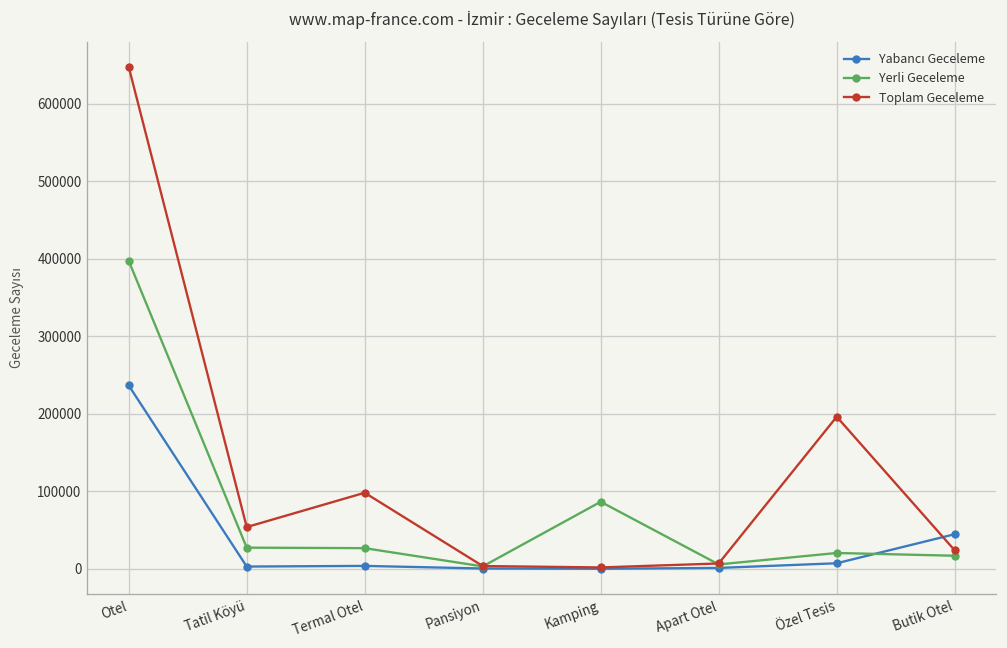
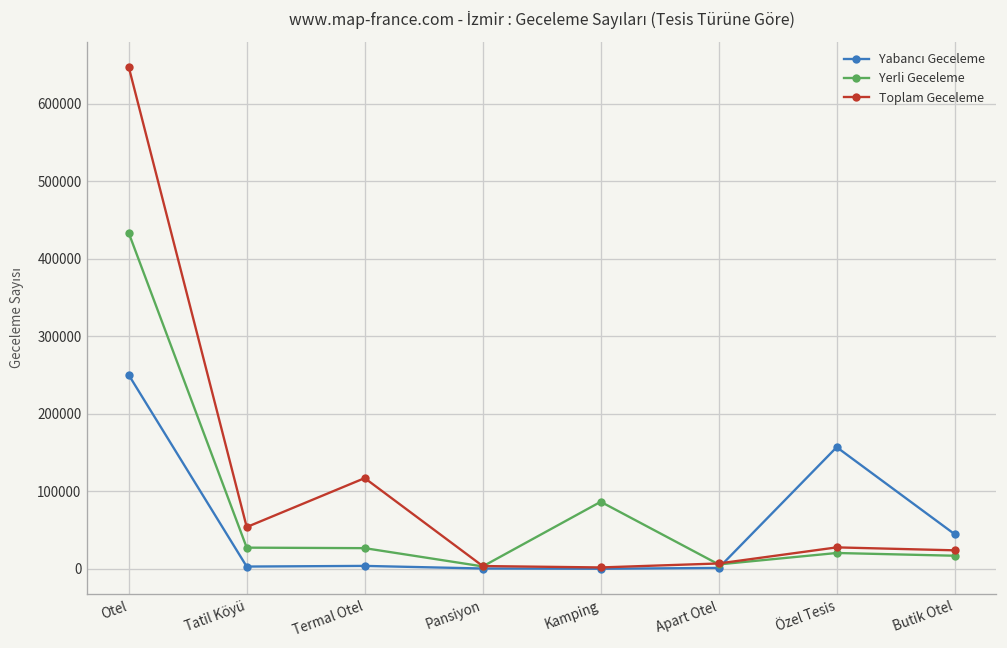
  {
    "Yabancı Geceleme": {
-     "Otel": 240000,
+     "Otel": 250000,
      "Tatil Köyü": 0,
      "Termal Otel": 0,
      "Apart Otel": 0,
-     "Özel Tesis": 10000,
+     "Özel Tesis": 160000,
      "Butik Otel": 40000
    },
    "Yerli Geceleme": {
-     "Otel": 400000,
+     "Otel": 430000,
      "Tatil Köyü": 30000,
      "Termal Otel": 30000,
      "Kamping": 90000,
      "Özel Tesis": 20000,
      "Butik Otel": 20000
    },
    "Toplam Geceleme": {
      "Otel": 650000,
      "Tatil Köyü": 50000,
-     "Termal Otel": 100000,
-     "Özel Tesis": 200000,
+     "Termal Otel": 120000,
+     "Özel Tesis": 30000,
      "Butik Otel": 20000
    }
  }
